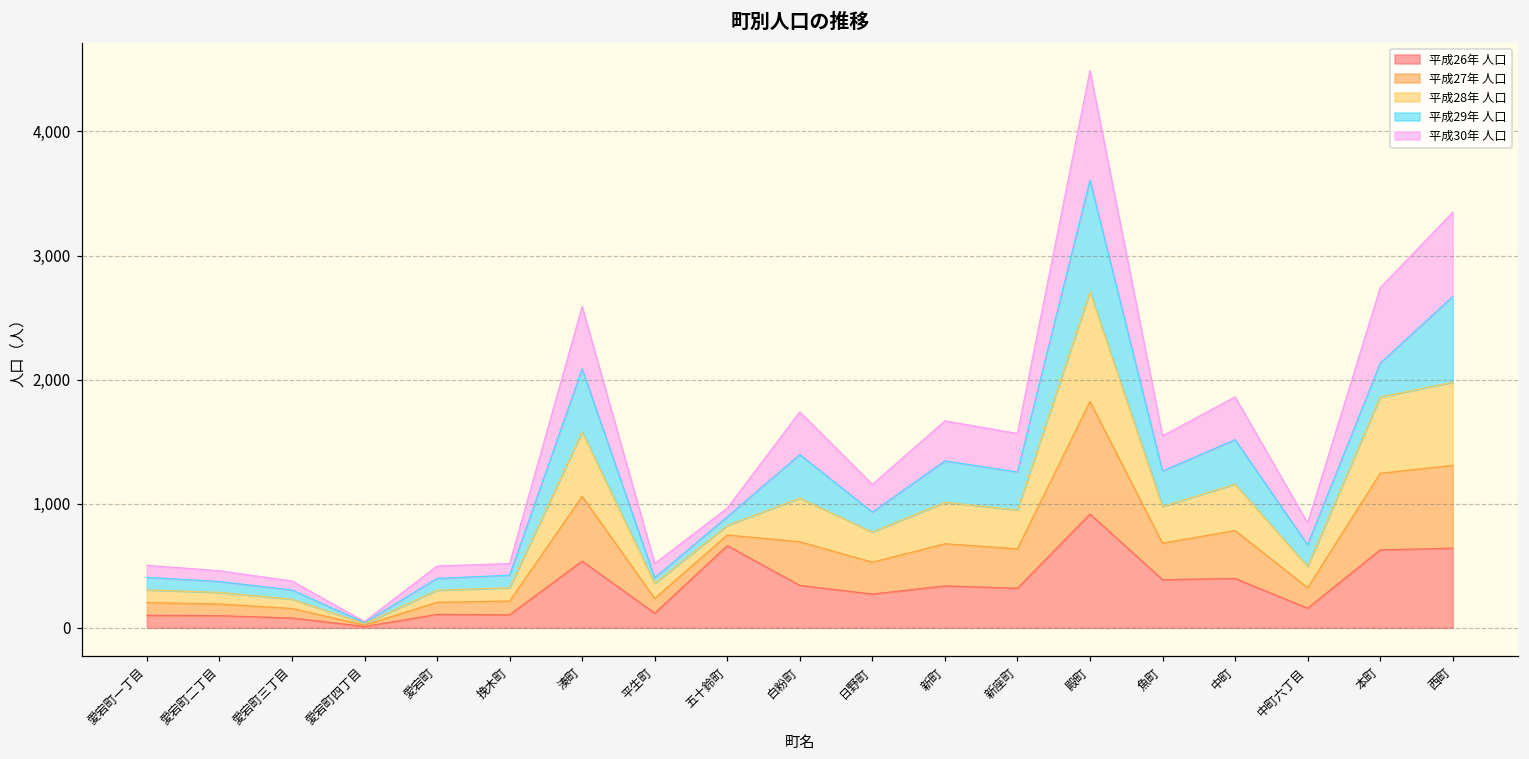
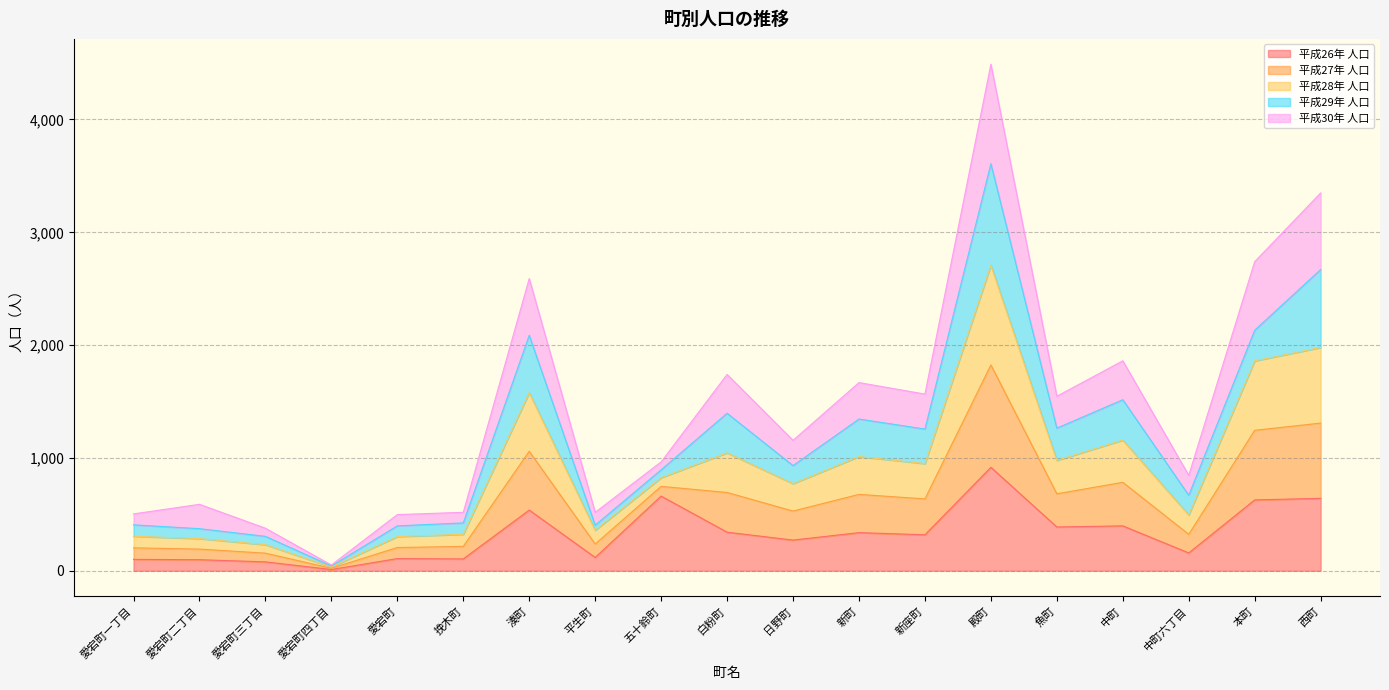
  {
    "平成26年 人口": {
      "愛宕町一丁目": 100,
      "愛宕町二丁目": 100,
      "愛宕町三丁目": 80,
      "愛宕町": 110,
      "挽木町": 110,
      "湊町": 540,
      "平生町": 120,
      "五十鈴町": 660,
      "白粉町": 340,
      "日野町": 270,
      "新町": 340,
      "新座町": 320,
      "殿町": 920,
      "魚町": 390,
      "中町": 400,
      "中町六丁目": 160,
      "本町": 630,
      "西町": 640
    },
    "平成29年 人口": {
      "愛宕町一丁目": 100,
      "愛宕町二丁目": 90,
      "愛宕町三丁目": 70,
      "愛宕町": 100,
      "挽木町": 100,
      "湊町": 510,
      "平生町": 50,
      "五十鈴町": 70,
      "白粉町": 350,
      "日野町": 160,
      "新町": 330,
      "新座町": 310,
      "殿町": 900,
      "魚町": 290,
      "中町": 360,
      "中町六丁目": 170,
      "本町": 270,
      "西町": 690
    },
    "平成30年 人口": {
      "愛宕町一丁目": 100,
-     "愛宕町二丁目": 90,
+     "愛宕町二丁目": 220,
      "愛宕町三丁目": 70,
      "愛宕町": 100,
      "挽木町": 90,
      "湊町": 500,
      "平生町": 110,
      "五十鈴町": 70,
      "白粉町": 340,
      "日野町": 220,
      "新町": 320,
      "新座町": 310,
      "殿町": 880,
      "魚町": 280,
      "中町": 350,
      "中町六丁目": 180,
      "本町": 610,
      "西町": 680
    }
  }
